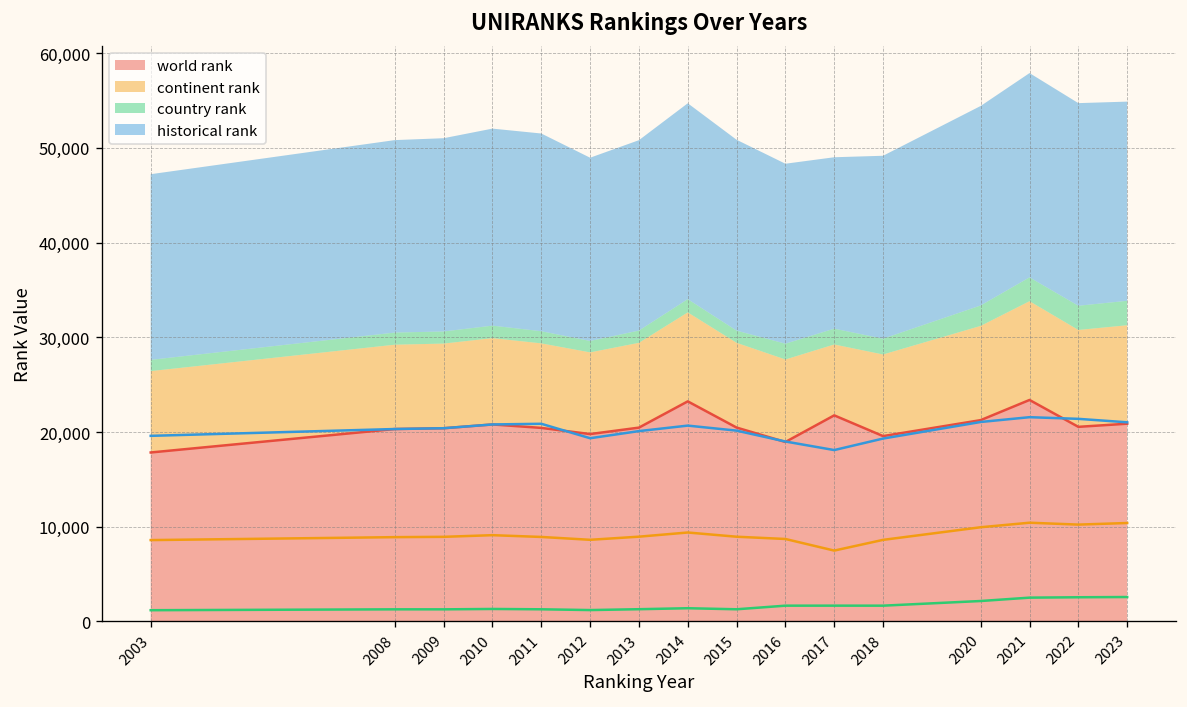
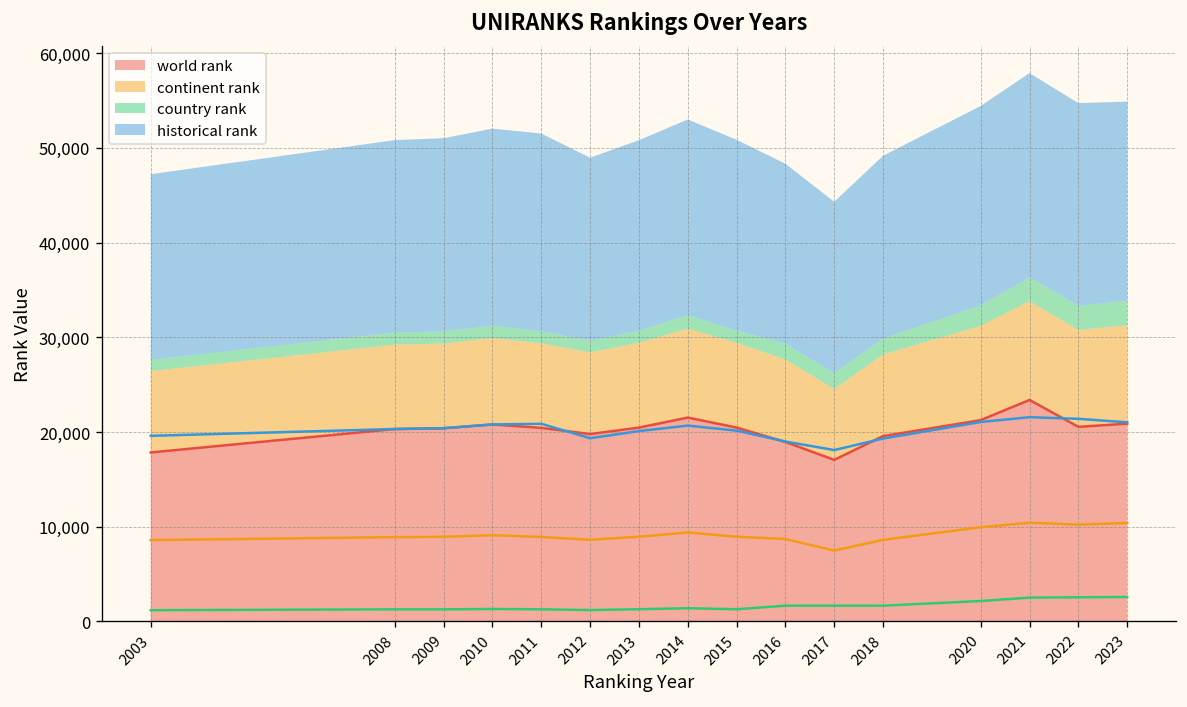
  {
    "world rank": {
      "2003": "18,000",
      "2011": "20,000",
      "2012": "20,000",
      "2013": "20,000",
-     "2014": "23,000",
+     "2014": "22,000",
      "2015": "20,000",
-     "2017": "22,000",
+     "2017": "17,000",
      "2021": "23,000",
      "2022": "21,000"
    }
  }
